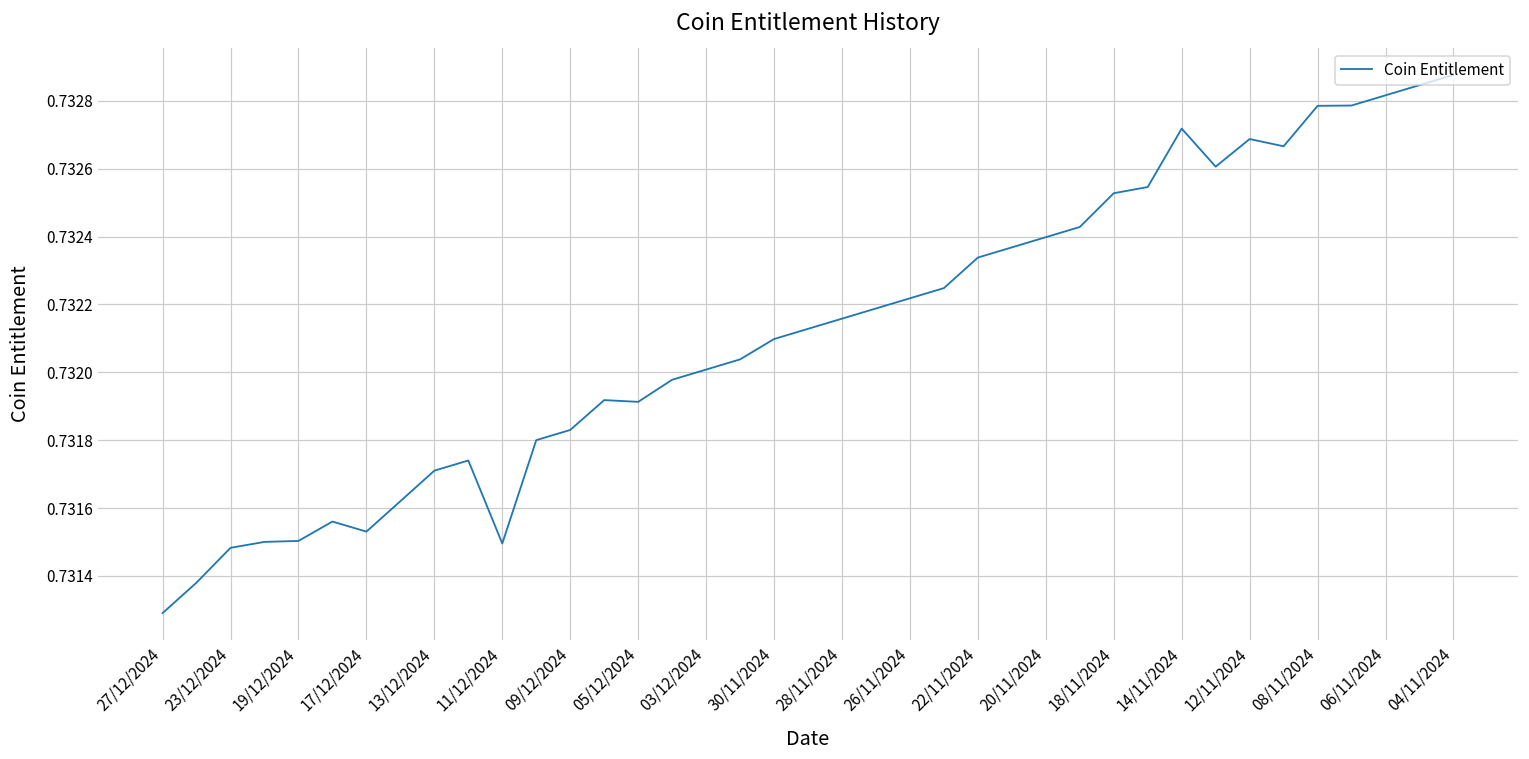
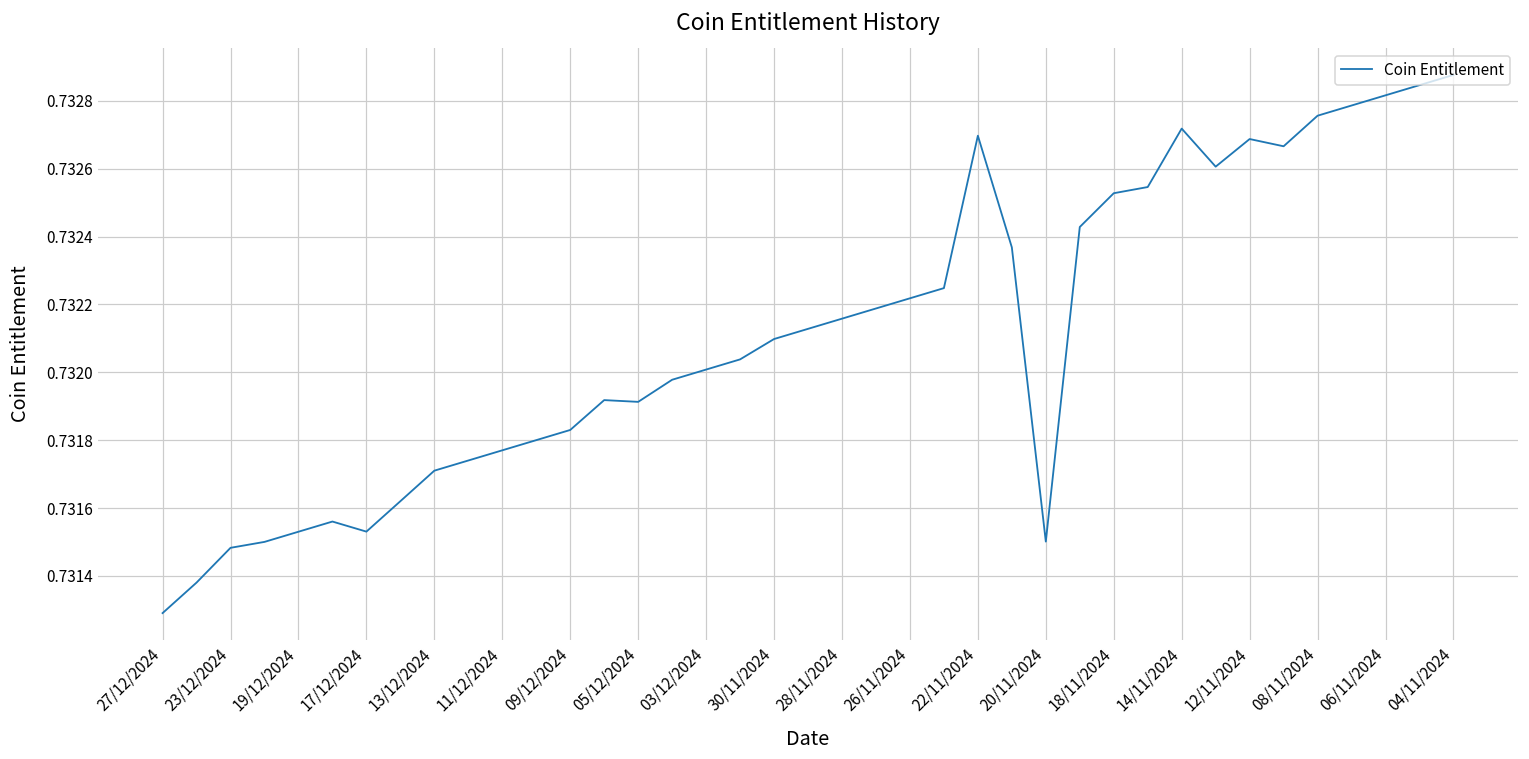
  {
    "27/12/2024": 0.73129,
    "23/12/2024": 0.73148,
-   "19/12/2024": 0.73150,
+   "19/12/2024": 0.73153,
    "17/12/2024": 0.73153,
    "13/12/2024": 0.73171,
-   "11/12/2024": 0.73150,
+   "11/12/2024": 0.73177,
    "09/12/2024": 0.73183,
    "05/12/2024": 0.73191,
    "03/12/2024": 0.73201,
    "30/11/2024": 0.73210,
    "28/11/2024": 0.73216,
    "26/11/2024": 0.73222,
-   "22/11/2024": 0.73234,
-   "20/11/2024": 0.73240,
+   "22/11/2024": 0.73270,
+   "20/11/2024": 0.73150,
    "18/11/2024": 0.73253,
    "14/11/2024": 0.73272,
    "12/11/2024": 0.73269,
-   "08/11/2024": 0.73279,
+   "08/11/2024": 0.73276,
    "06/11/2024": 0.73282
  }
